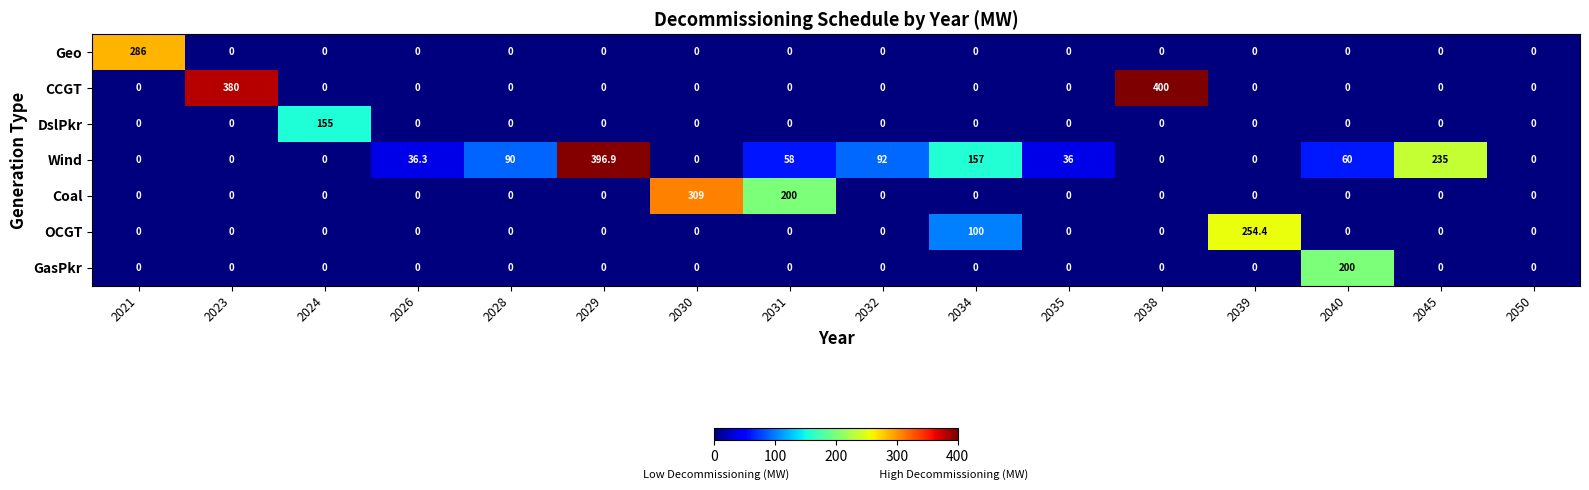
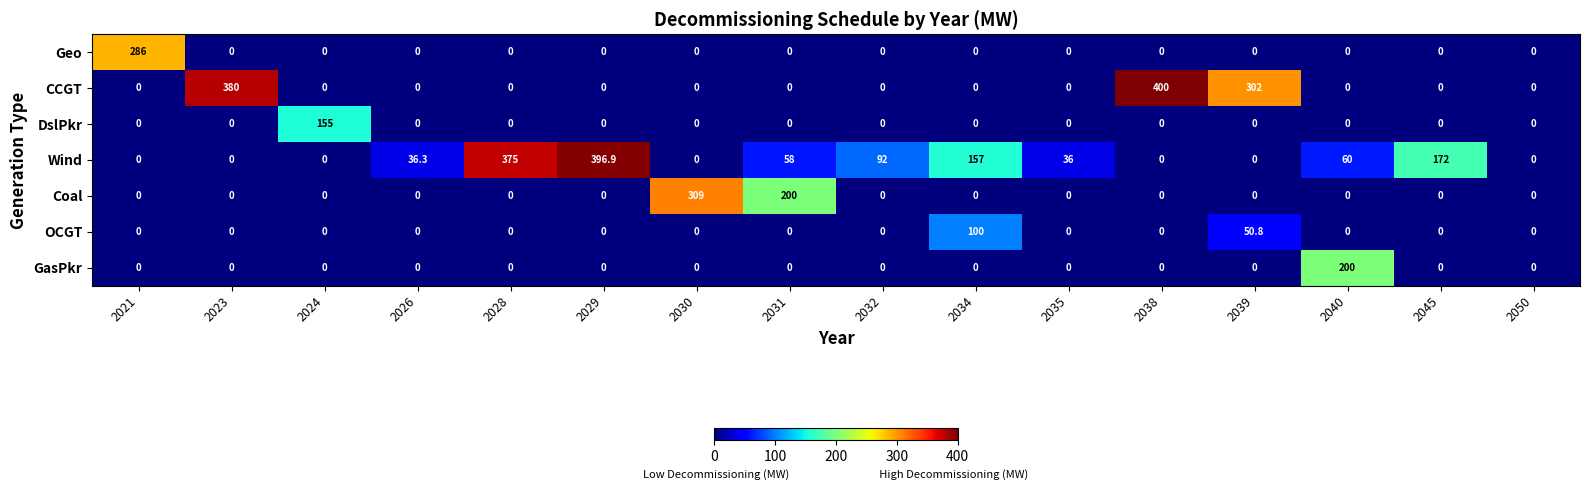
  {
    "Geo": {
      "2021": 286,
      "2023": 0,
      "2024": 0,
      "2026": 0,
      "2028": 0,
      "2029": 0,
      "2030": 0,
      "2031": 0,
      "2032": 0,
      "2034": 0,
      "2035": 0,
      "2038": 0,
      "2039": 0,
      "2040": 0,
      "2045": 0,
      "2050": 0
    },
    "CCGT": {
      "2021": 0,
      "2023": 380,
      "2024": 0,
      "2026": 0,
      "2028": 0,
      "2029": 0,
      "2030": 0,
      "2031": 0,
      "2032": 0,
      "2034": 0,
      "2035": 0,
      "2038": 400,
-     "2039": 0,
+     "2039": 302,
      "2040": 0,
      "2045": 0,
      "2050": 0
    },
    "DslPkr": {
      "2021": 0,
      "2023": 0,
      "2024": 155,
      "2026": 0,
      "2028": 0,
      "2029": 0,
      "2030": 0,
      "2031": 0,
      "2032": 0,
      "2034": 0,
      "2035": 0,
      "2038": 0,
      "2039": 0,
      "2040": 0,
      "2045": 0,
      "2050": 0
    },
    "Wind": {
      "2021": 0,
      "2023": 0,
      "2024": 0,
      "2026": 36.3,
-     "2028": 90,
+     "2028": 375,
      "2029": 396.9,
      "2030": 0,
      "2031": 58,
      "2032": 92,
      "2034": 157,
      "2035": 36,
      "2038": 0,
      "2039": 0,
      "2040": 60,
-     "2045": 235,
+     "2045": 172,
      "2050": 0
    },
    "Coal": {
      "2021": 0,
      "2023": 0,
      "2024": 0,
      "2026": 0,
      "2028": 0,
      "2029": 0,
      "2030": 309,
      "2031": 200,
      "2032": 0,
      "2034": 0,
      "2035": 0,
      "2038": 0,
      "2039": 0,
      "2040": 0,
      "2045": 0,
      "2050": 0
    },
    "OCGT": {
      "2021": 0,
      "2023": 0,
      "2024": 0,
      "2026": 0,
      "2028": 0,
      "2029": 0,
      "2030": 0,
      "2031": 0,
      "2032": 0,
      "2034": 100,
      "2035": 0,
      "2038": 0,
-     "2039": 254.4,
+     "2039": 50.8,
      "2040": 0,
      "2045": 0,
      "2050": 0
    },
    "GasPkr": {
      "2021": 0,
      "2023": 0,
      "2024": 0,
      "2026": 0,
      "2028": 0,
      "2029": 0,
      "2030": 0,
      "2031": 0,
      "2032": 0,
      "2034": 0,
      "2035": 0,
      "2038": 0,
      "2039": 0,
      "2040": 200,
      "2045": 0,
      "2050": 0
    }
  }
